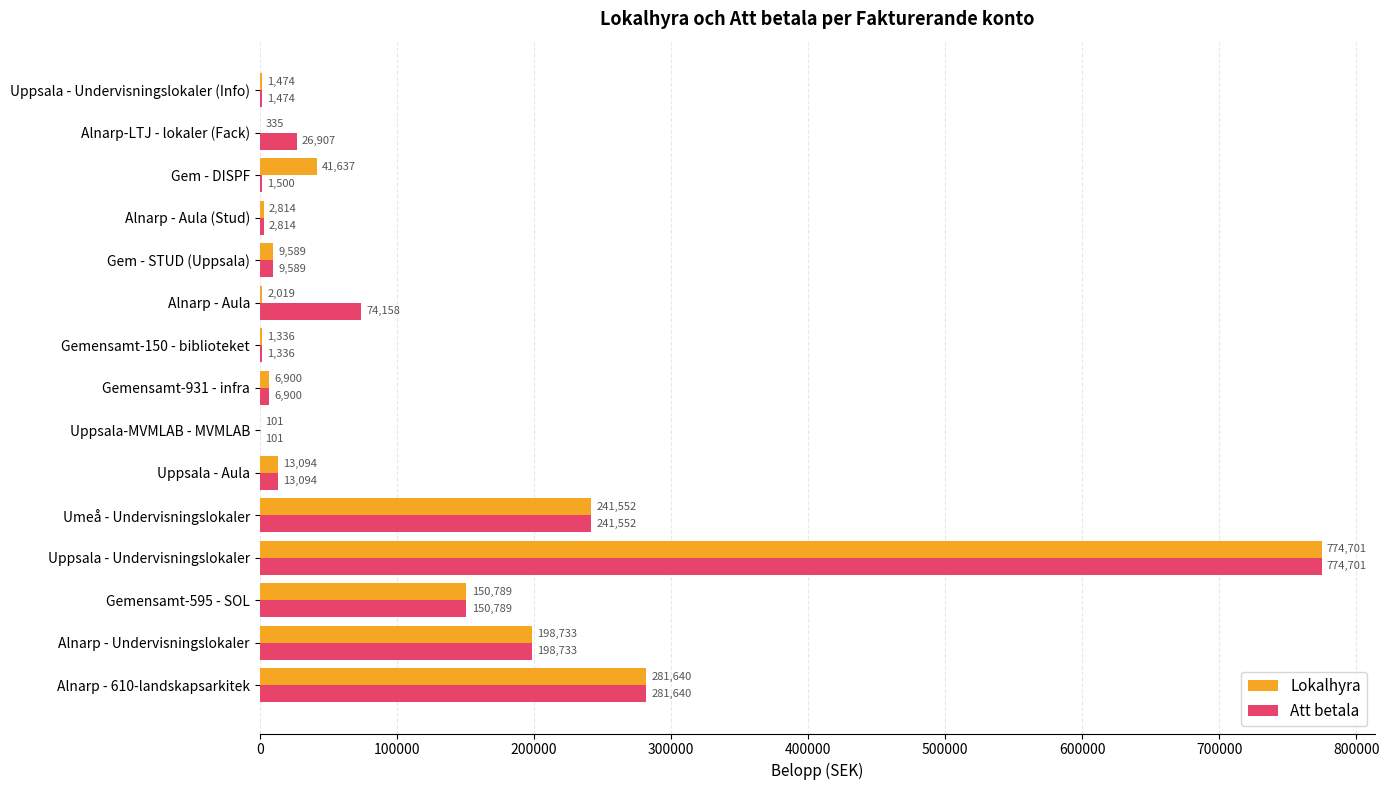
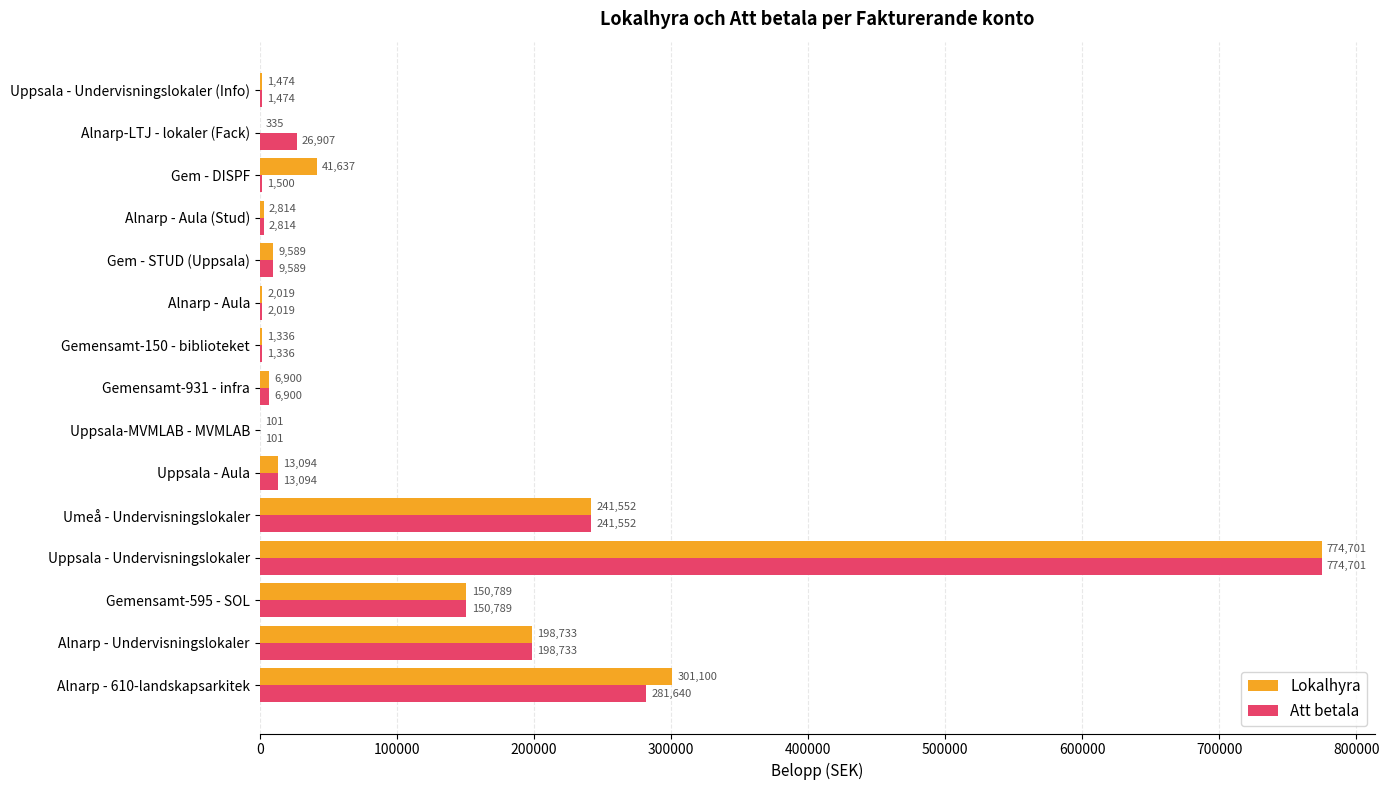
  {
    "Lokalhyra": {
      "Uppsala - Undervisningslokaler (Info)": "1,474",
      "Alnarp-LTJ - lokaler (Fack)": "335",
      "Gem - DISPF": "41,637",
      "Alnarp - Aula (Stud)": "2,814",
      "Gem - STUD (Uppsala)": "9,589",
      "Alnarp - Aula": "2,019",
      "Gemensamt-150 - biblioteket": "1,336",
      "Gemensamt-931 - infra": "6,900",
      "Uppsala-MVMLAB - MVMLAB": "101",
      "Uppsala - Aula": "13,094",
      "Umeå - Undervisningslokaler": "241,552",
      "Uppsala - Undervisningslokaler": "774,701",
      "Gemensamt-595 - SOL": "150,789",
      "Alnarp - Undervisningslokaler": "198,733",
-     "Alnarp - 610-landskapsarkitek": "281,640"
+     "Alnarp - 610-landskapsarkitek": "301,100"
    },
    "Att betala": {
      "Uppsala - Undervisningslokaler (Info)": "1,474",
      "Alnarp-LTJ - lokaler (Fack)": "26,907",
      "Gem - DISPF": "1,500",
      "Alnarp - Aula (Stud)": "2,814",
      "Gem - STUD (Uppsala)": "9,589",
-     "Alnarp - Aula": "74,158",
+     "Alnarp - Aula": "2,019",
      "Gemensamt-150 - biblioteket": "1,336",
      "Gemensamt-931 - infra": "6,900",
      "Uppsala-MVMLAB - MVMLAB": "101",
      "Uppsala - Aula": "13,094",
      "Umeå - Undervisningslokaler": "241,552",
      "Uppsala - Undervisningslokaler": "774,701",
      "Gemensamt-595 - SOL": "150,789",
      "Alnarp - Undervisningslokaler": "198,733",
      "Alnarp - 610-landskapsarkitek": "281,640"
    }
  }
